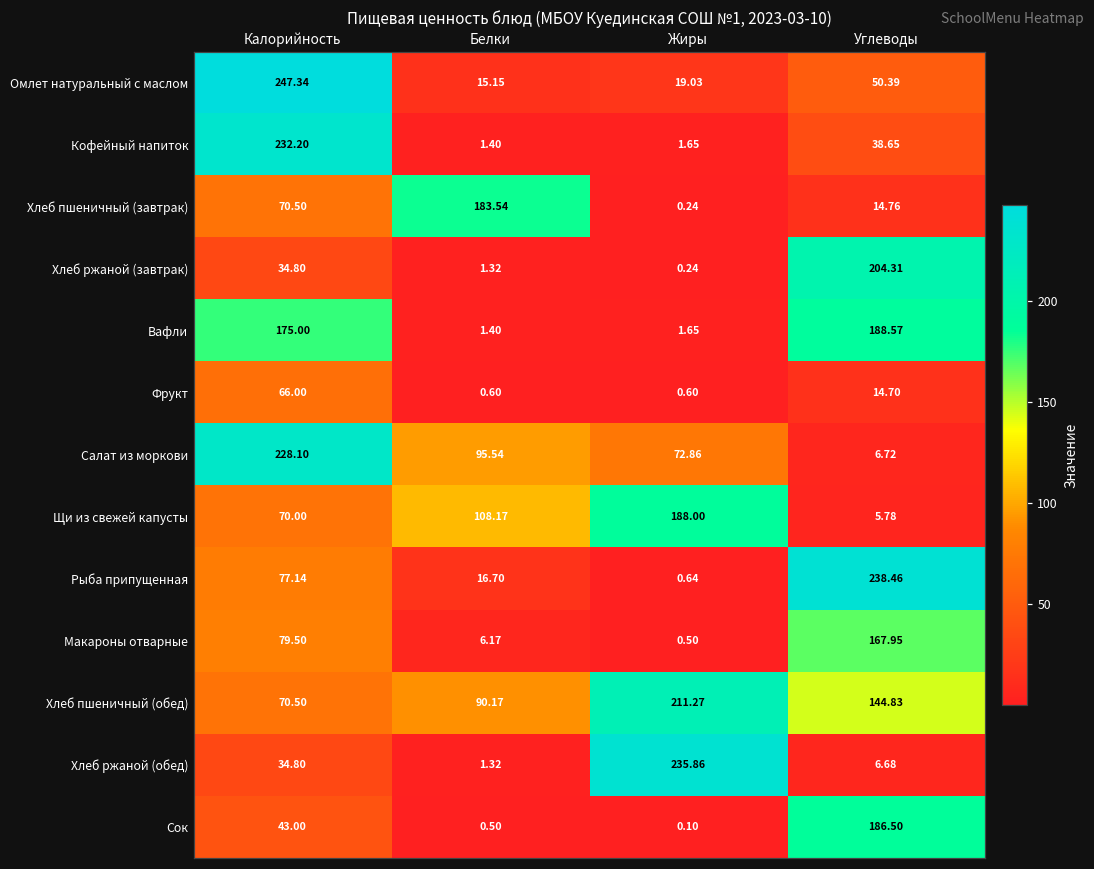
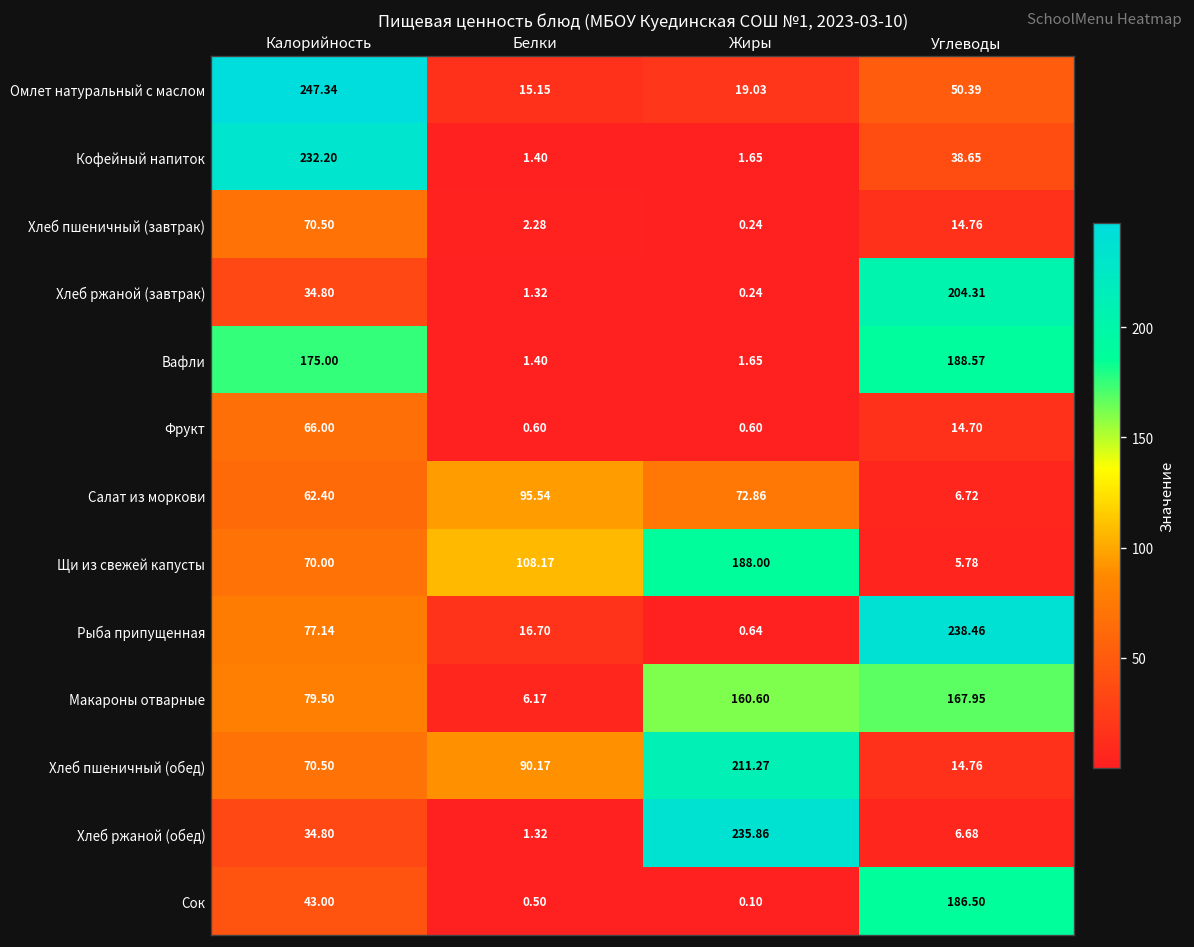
  {
    "Омлет натуральный с маслом": {
      "Калорийность": 247.34,
      "Белки": 15.15,
      "Жиры": 19.03,
      "Углеводы": 50.39
    },
    "Кофейный напиток": {
      "Калорийность": 232.20,
      "Белки": 1.40,
      "Жиры": 1.65,
      "Углеводы": 38.65
    },
    "Хлеб пшеничный (завтрак)": {
      "Калорийность": 70.50,
-     "Белки": 183.54,
+     "Белки": 2.28,
      "Жиры": 0.24,
      "Углеводы": 14.76
    },
    "Хлеб ржаной (завтрак)": {
      "Калорийность": 34.80,
      "Белки": 1.32,
      "Жиры": 0.24,
      "Углеводы": 204.31
    },
    "Вафли": {
      "Калорийность": 175.00,
      "Белки": 1.40,
      "Жиры": 1.65,
      "Углеводы": 188.57
    },
    "Фрукт": {
      "Калорийность": 66.00,
      "Белки": 0.60,
      "Жиры": 0.60,
      "Углеводы": 14.70
    },
    "Салат из моркови": {
-     "Калорийность": 228.10,
+     "Калорийность": 62.40,
      "Белки": 95.54,
      "Жиры": 72.86,
      "Углеводы": 6.72
    },
    "Щи из свежей капусты": {
      "Калорийность": 70.00,
      "Белки": 108.17,
      "Жиры": 188.00,
      "Углеводы": 5.78
    },
    "Рыба припущенная": {
      "Калорийность": 77.14,
      "Белки": 16.70,
      "Жиры": 0.64,
      "Углеводы": 238.46
    },
    "Макароны отварные": {
      "Калорийность": 79.50,
      "Белки": 6.17,
-     "Жиры": 0.50,
+     "Жиры": 160.60,
      "Углеводы": 167.95
    },
    "Хлеб пшеничный (обед)": {
      "Калорийность": 70.50,
      "Белки": 90.17,
      "Жиры": 211.27,
-     "Углеводы": 144.83
+     "Углеводы": 14.76
    },
    "Хлеб ржаной (обед)": {
      "Калорийность": 34.80,
      "Белки": 1.32,
      "Жиры": 235.86,
      "Углеводы": 6.68
    },
    "Сок": {
      "Калорийность": 43.00,
      "Белки": 0.50,
      "Жиры": 0.10,
      "Углеводы": 186.50
    }
  }
